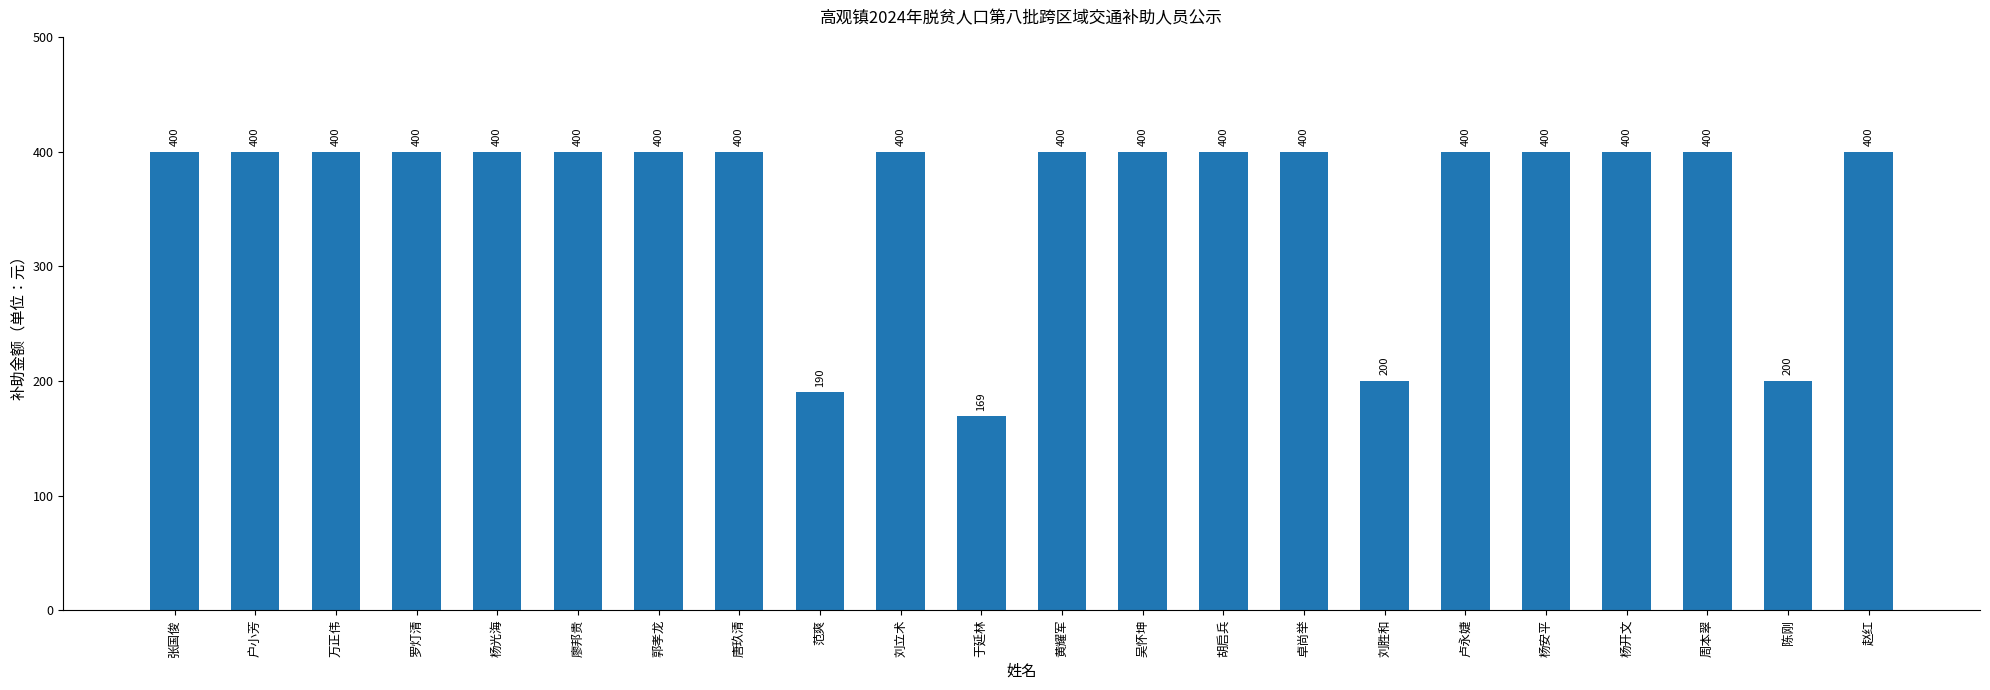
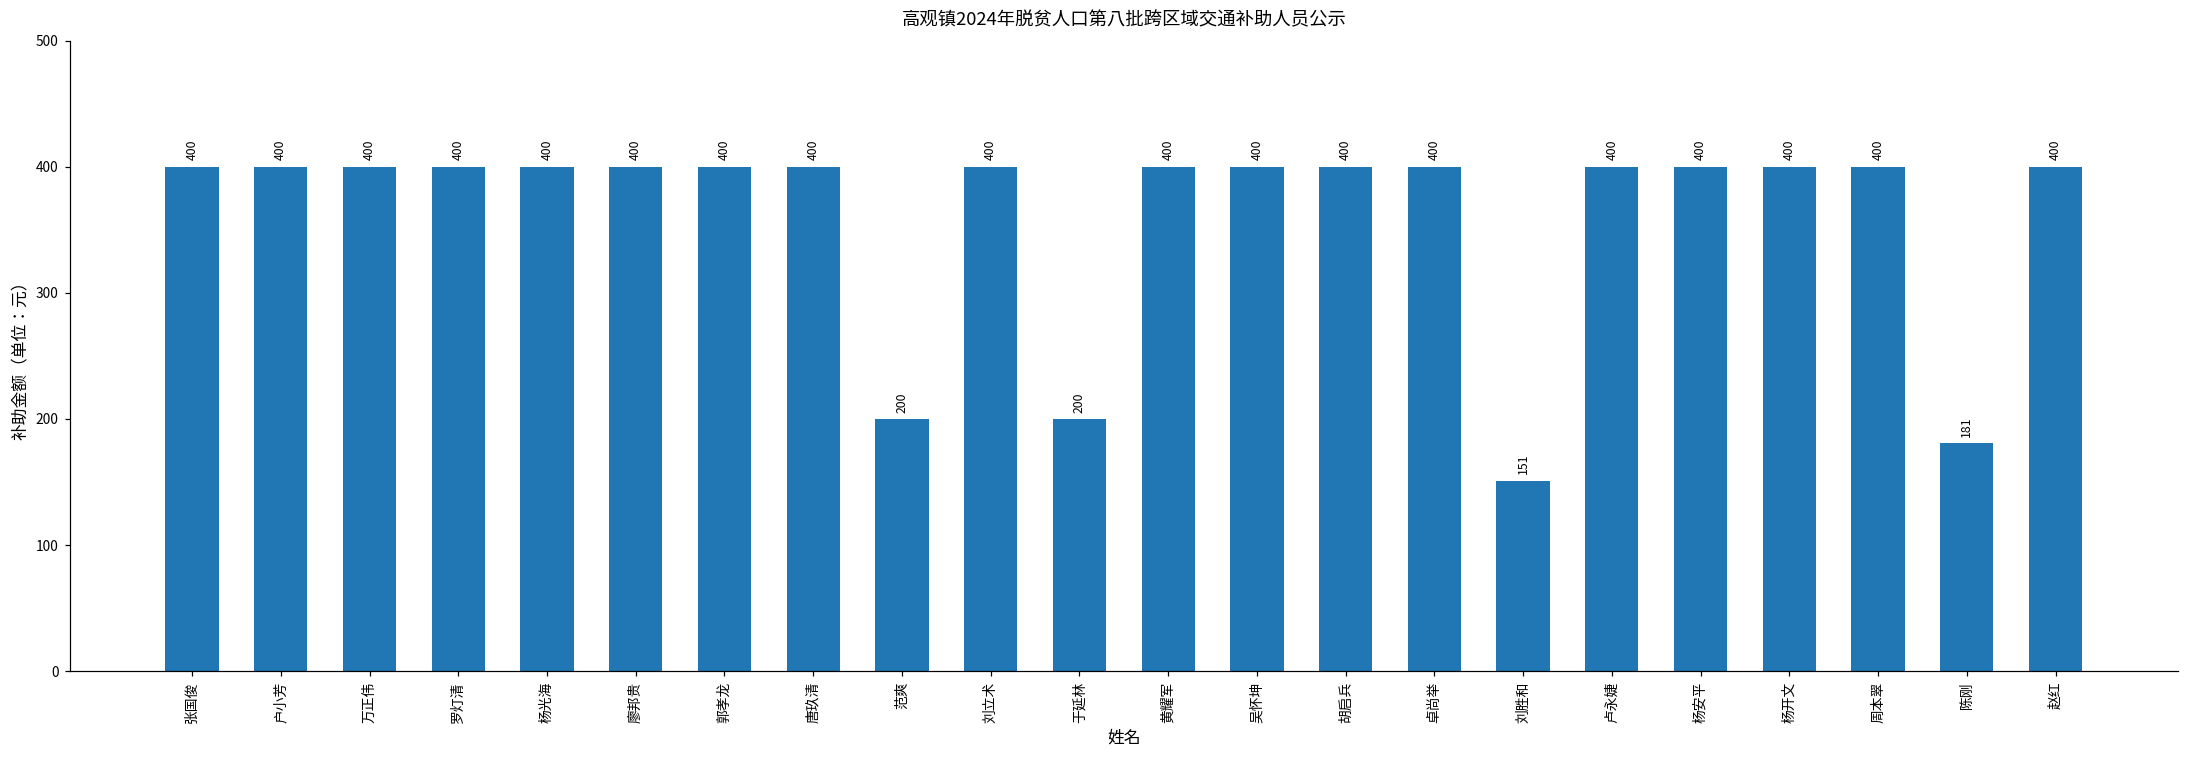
  {
    "张国俊": 400,
    "户小芳": 400,
    "万正伟": 400,
    "罗灯清": 400,
    "杨光海": 400,
    "廖邦贵": 400,
    "郭孝龙": 400,
    "唐玖清": 400,
-   "范爽": 190,
+   "范爽": 200,
    "刘立术": 400,
-   "于延林": 169,
+   "于延林": 200,
    "黄耀军": 400,
    "吴怀坤": 400,
    "胡启兵": 400,
    "卓尚举": 400,
-   "刘胜和": 200,
+   "刘胜和": 151,
    "卢永婕": 400,
    "杨安平": 400,
    "杨开文": 400,
    "周本翠": 400,
-   "陈刚": 200,
+   "陈刚": 181,
    "赵红": 400
  }
